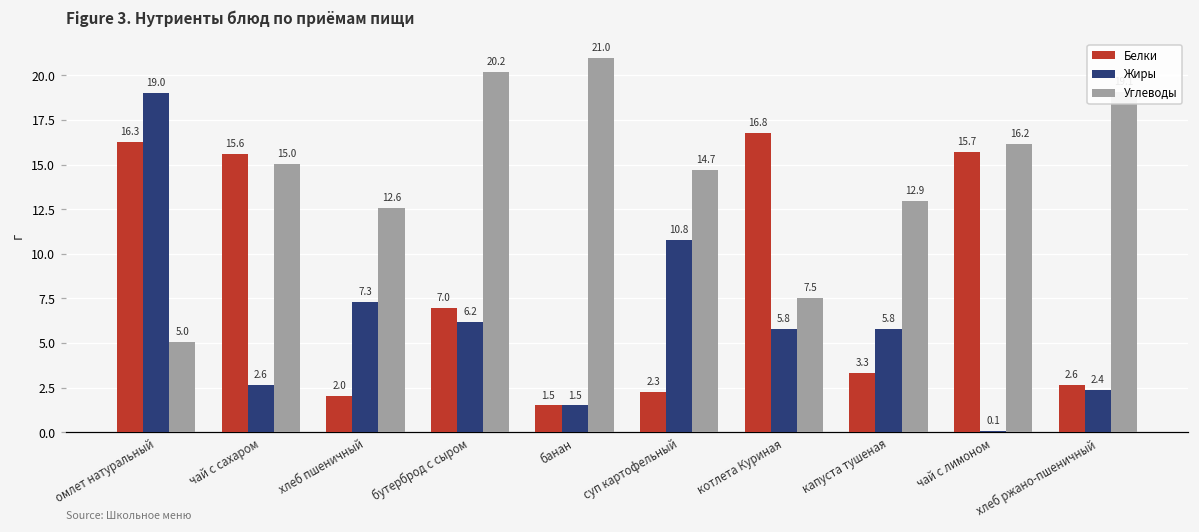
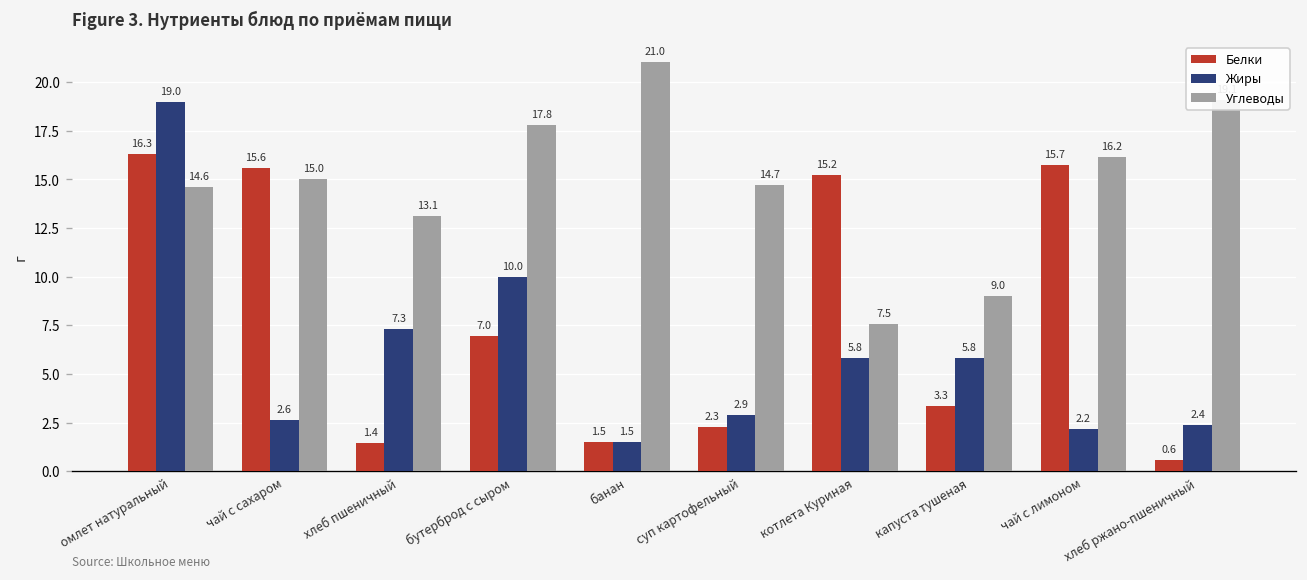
  {
    "Белки": {
      "омлет натуральный": 16.3,
      "чай с сахаром": 15.6,
-     "хлеб пшеничный": 2.0,
+     "хлеб пшеничный": 1.4,
      "бутерброд с сыром": 7.0,
      "банан": 1.5,
      "суп картофельный": 2.3,
-     "котлета Куриная": 16.8,
+     "котлета Куриная": 15.2,
      "капуста тушеная": 3.3,
      "чай с лимоном": 15.7,
-     "хлеб ржано-пшеничный": 2.6
+     "хлеб ржано-пшеничный": 0.6
    },
    "Жиры": {
      "омлет натуральный": 19.0,
      "чай с сахаром": 2.6,
      "хлеб пшеничный": 7.3,
-     "бутерброд с сыром": 6.2,
+     "бутерброд с сыром": 10.0,
      "банан": 1.5,
-     "суп картофельный": 10.8,
+     "суп картофельный": 2.9,
      "котлета Куриная": 5.8,
      "капуста тушеная": 5.8,
-     "чай с лимоном": 0.1,
+     "чай с лимоном": 2.2,
      "хлеб ржано-пшеничный": 2.4
    },
    "Углеводы": {
-     "омлет натуральный": 5.0,
+     "омлет натуральный": 14.6,
      "чай с сахаром": 15.0,
-     "хлеб пшеничный": 12.6,
-     "бутерброд с сыром": 20.2,
+     "хлеб пшеничный": 13.1,
+     "бутерброд с сыром": 17.8,
      "банан": 21.0,
      "суп картофельный": 14.7,
      "котлета Куриная": 7.5,
-     "капуста тушеная": 12.9,
+     "капуста тушеная": 9.0,
      "чай с лимоном": 16.2
    }
  }
